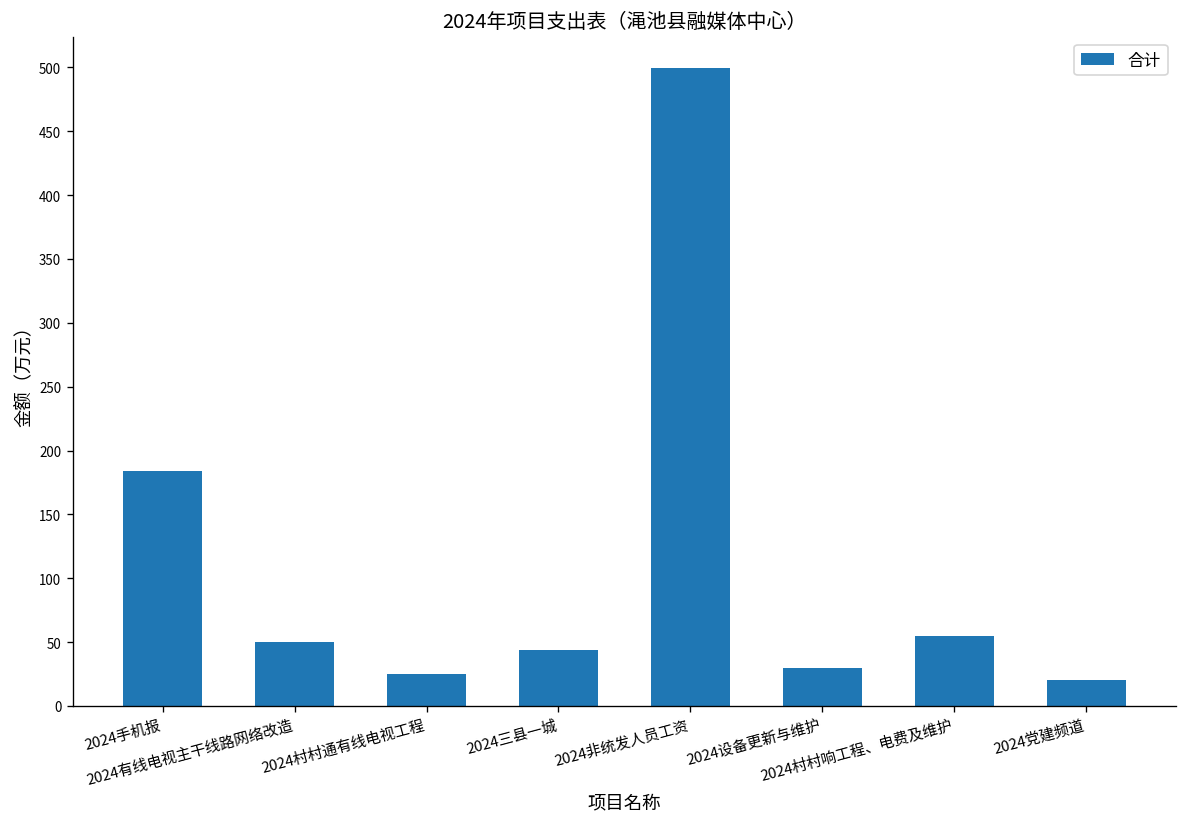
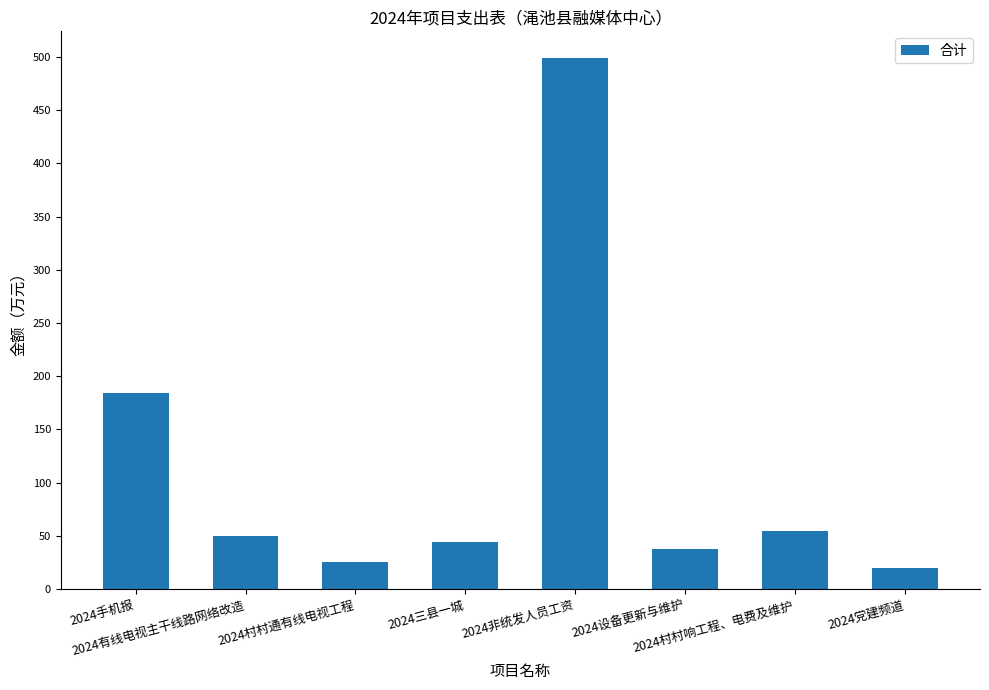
  {
    "2024手机报": 184,
    "2024有线电视主干线路网络改造": 50,
    "2024村村通有线电视工程": 25,
    "2024三县一城": 44,
    "2024非统发人员工资": 499,
-   "2024设备更新与维护": 30,
+   "2024设备更新与维护": 38,
    "2024村村响工程、电费及维护": 55,
    "2024党建频道": 20
  }
